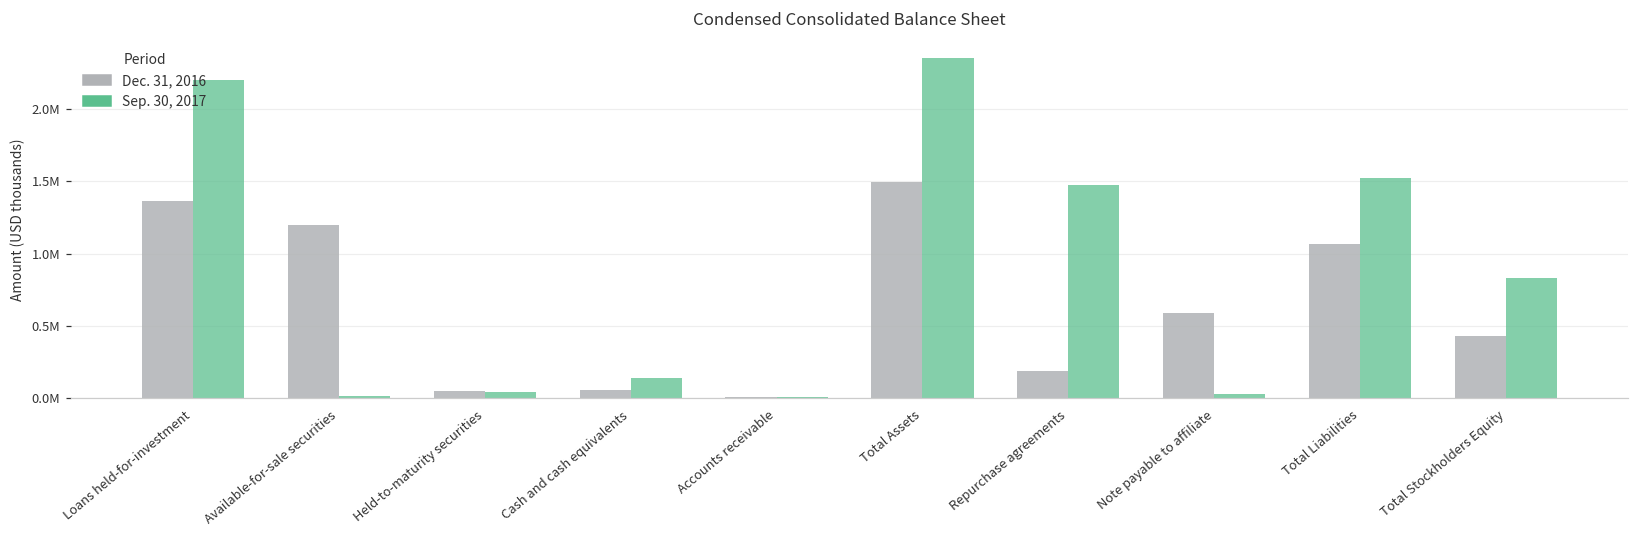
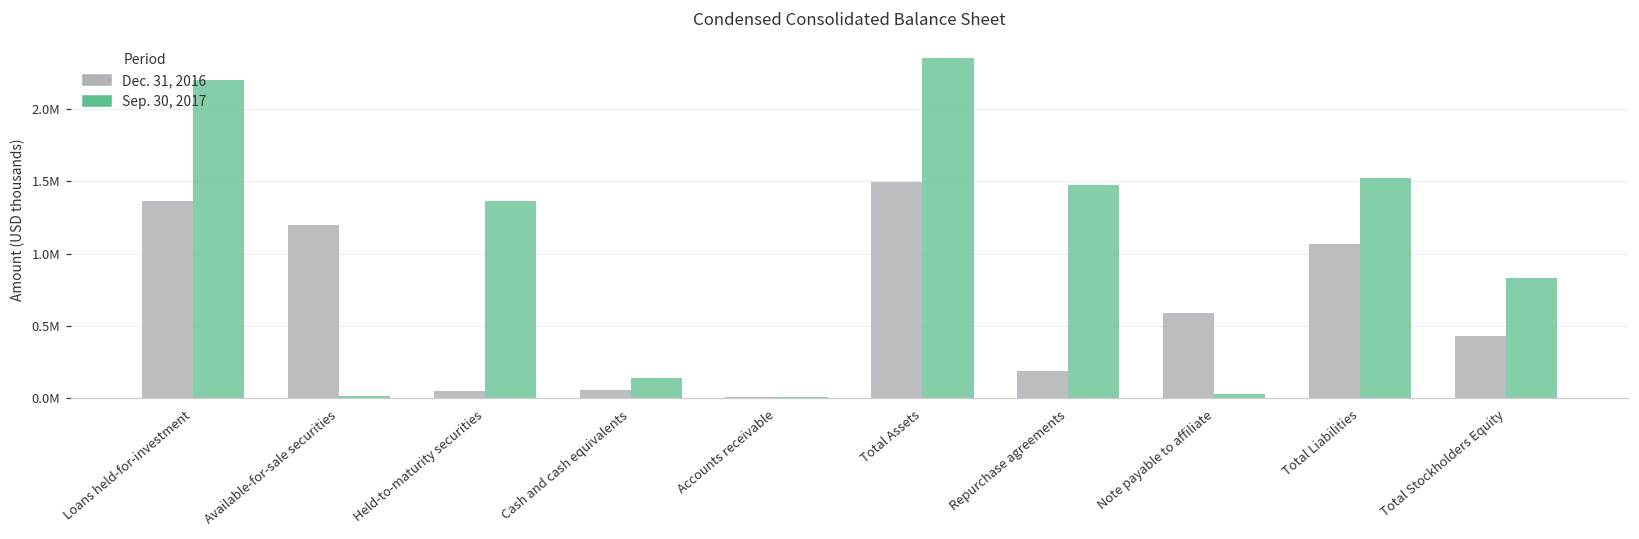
  {
    "Dec. 31, 2016": {
      "Loans held-for-investment": 1360000,
      "Available-for-sale securities": 1200000,
      "Held-to-maturity securities": 50000,
      "Cash and cash equivalents": 60000,
      "Total Assets": 1500000,
      "Repurchase agreements": 190000,
      "Note payable to affiliate": 590000,
      "Total Liabilities": 1070000,
      "Total Stockholders Equity": 430000
    },
    "Sep. 30, 2017": {
      "Loans held-for-investment": 2200000,
-     "Held-to-maturity securities": 40000,
+     "Held-to-maturity securities": 1370000,
      "Cash and cash equivalents": 140000,
      "Total Assets": 2360000,
      "Repurchase agreements": 1480000,
      "Note payable to affiliate": 30000,
      "Total Liabilities": 1520000,
      "Total Stockholders Equity": 830000
    }
  }
